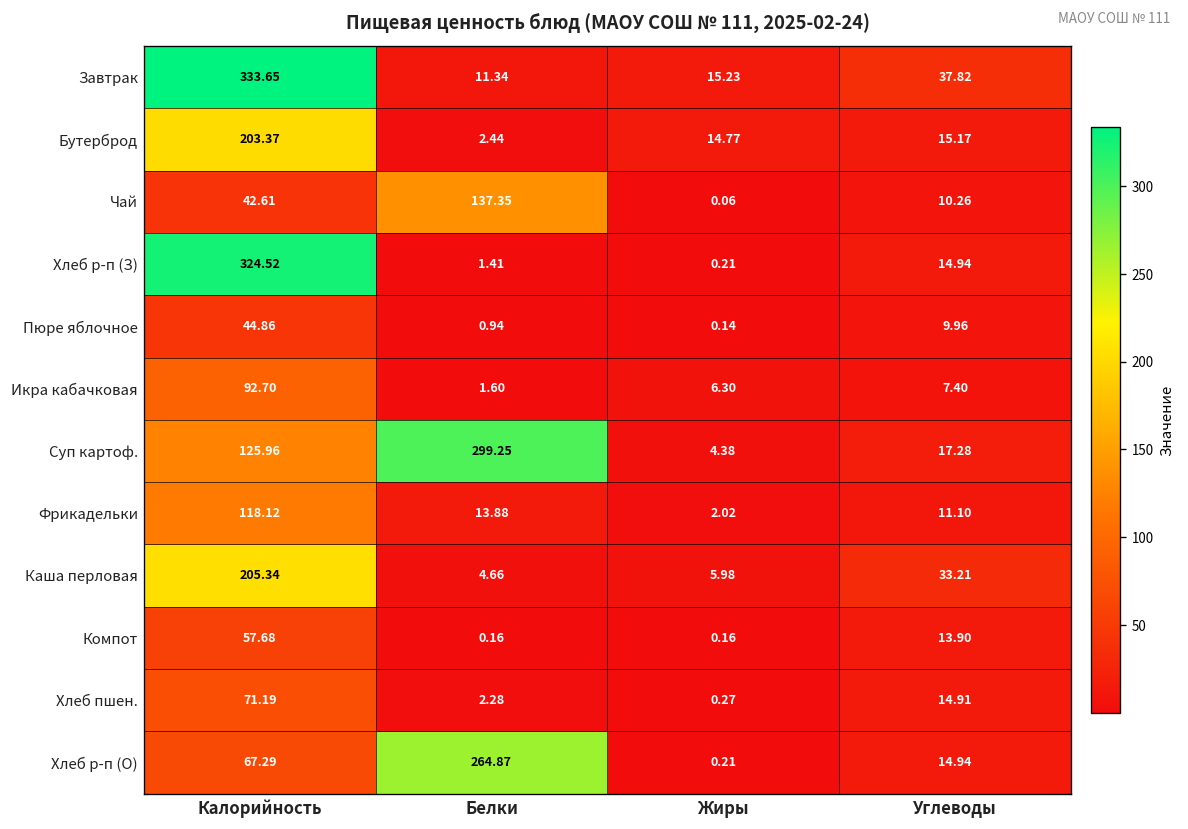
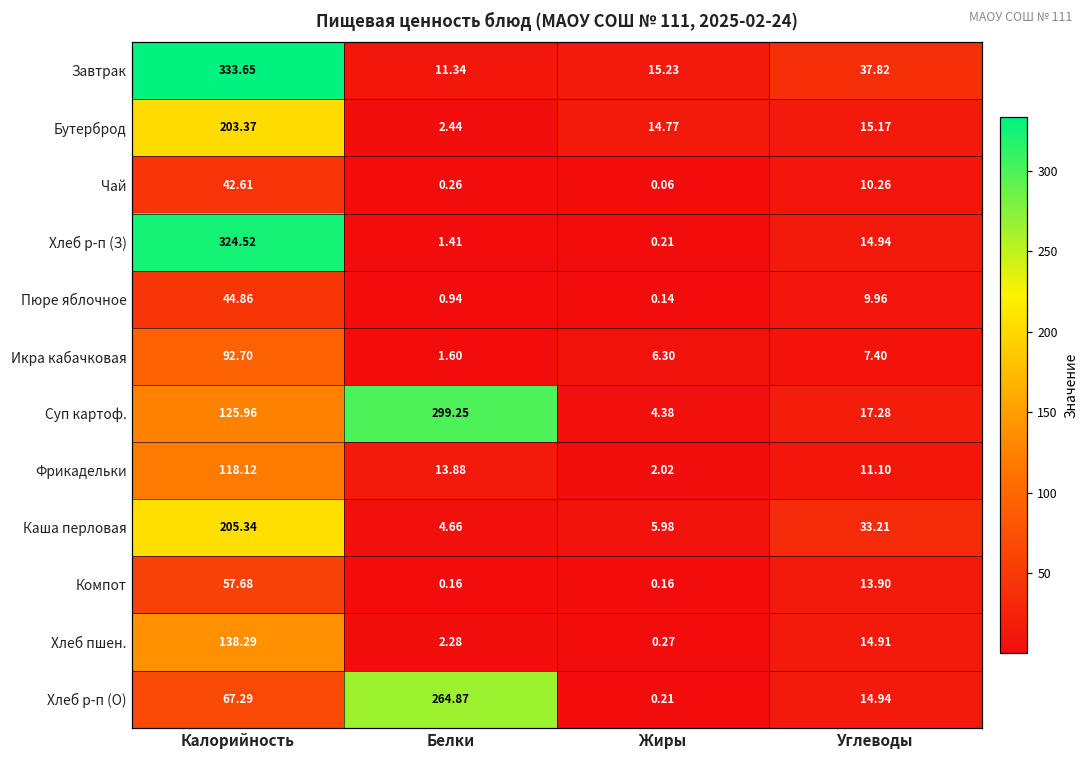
  {
    "Завтрак": {
      "Калорийность": 333.65,
      "Белки": 11.34,
      "Жиры": 15.23,
      "Углеводы": 37.82
    },
    "Бутерброд": {
      "Калорийность": 203.37,
      "Белки": 2.44,
      "Жиры": 14.77,
      "Углеводы": 15.17
    },
    "Чай": {
      "Калорийность": 42.61,
-     "Белки": 137.35,
+     "Белки": 0.26,
      "Жиры": 0.06,
      "Углеводы": 10.26
    },
    "Хлеб р-п (З)": {
      "Калорийность": 324.52,
      "Белки": 1.41,
      "Жиры": 0.21,
      "Углеводы": 14.94
    },
    "Пюре яблочное": {
      "Калорийность": 44.86,
      "Белки": 0.94,
      "Жиры": 0.14,
      "Углеводы": 9.96
    },
    "Икра кабачковая": {
      "Калорийность": 92.70,
      "Белки": 1.60,
      "Жиры": 6.30,
      "Углеводы": 7.40
    },
    "Суп картоф.": {
      "Калорийность": 125.96,
      "Белки": 299.25,
      "Жиры": 4.38,
      "Углеводы": 17.28
    },
    "Фрикадельки": {
      "Калорийность": 118.12,
      "Белки": 13.88,
      "Жиры": 2.02,
      "Углеводы": 11.10
    },
    "Каша перловая": {
      "Калорийность": 205.34,
      "Белки": 4.66,
      "Жиры": 5.98,
      "Углеводы": 33.21
    },
    "Компот": {
      "Калорийность": 57.68,
      "Белки": 0.16,
      "Жиры": 0.16,
      "Углеводы": 13.90
    },
    "Хлеб пшен.": {
-     "Калорийность": 71.19,
+     "Калорийность": 138.29,
      "Белки": 2.28,
      "Жиры": 0.27,
      "Углеводы": 14.91
    },
    "Хлеб р-п (О)": {
      "Калорийность": 67.29,
      "Белки": 264.87,
      "Жиры": 0.21,
      "Углеводы": 14.94
    }
  }
